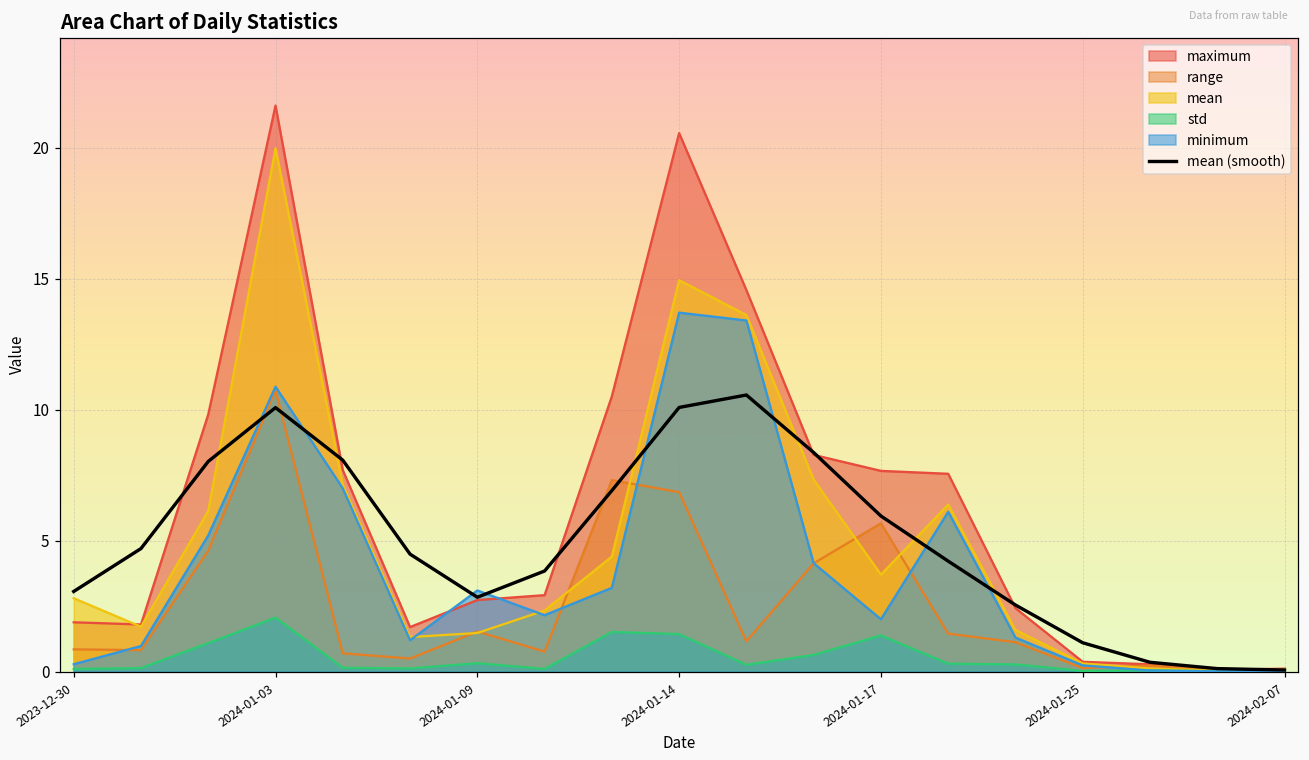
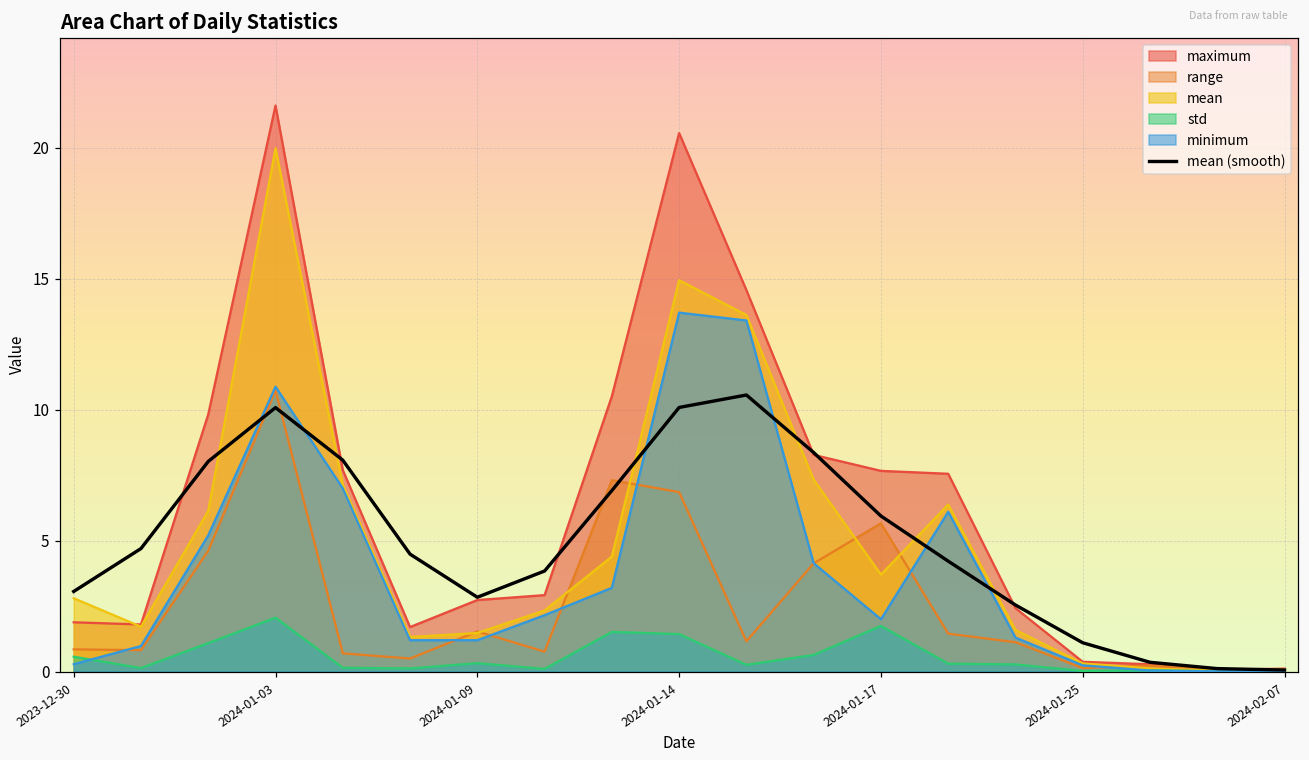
  {
    "mean": {
      "2023-12-30": 2.8,
      "2024-01-03": 20.0,
      "2024-01-14": 14.9,
      "2024-01-17": 3.7
    },
    "std": {
-     "2023-12-30": 0.1,
+     "2023-12-30": 0.6,
      "2024-01-03": 2.1,
      "2024-01-09": 0.3,
      "2024-01-14": 1.4,
-     "2024-01-17": 1.4,
+     "2024-01-17": 1.7,
      "2024-01-25": 0.0
    },
    "minimum": {
      "2023-12-30": 0.3,
      "2024-01-03": 10.9,
-     "2024-01-09": 3.1,
+     "2024-01-09": 1.2,
      "2024-01-14": 13.7,
      "2024-01-17": 2.0
    },
    "mean (smooth)": {
      "2023-12-30": 3.1,
      "2024-01-03": 10.1,
      "2024-01-09": 2.8,
      "2024-01-14": 10.1,
      "2024-01-17": 5.9,
      "2024-01-25": 1.1
    }
  }
